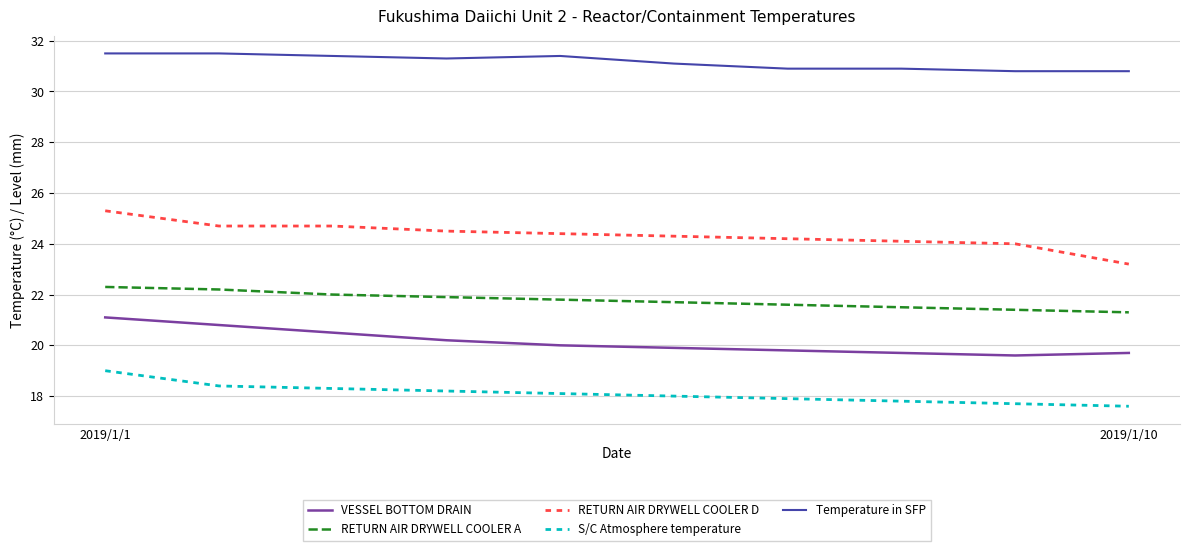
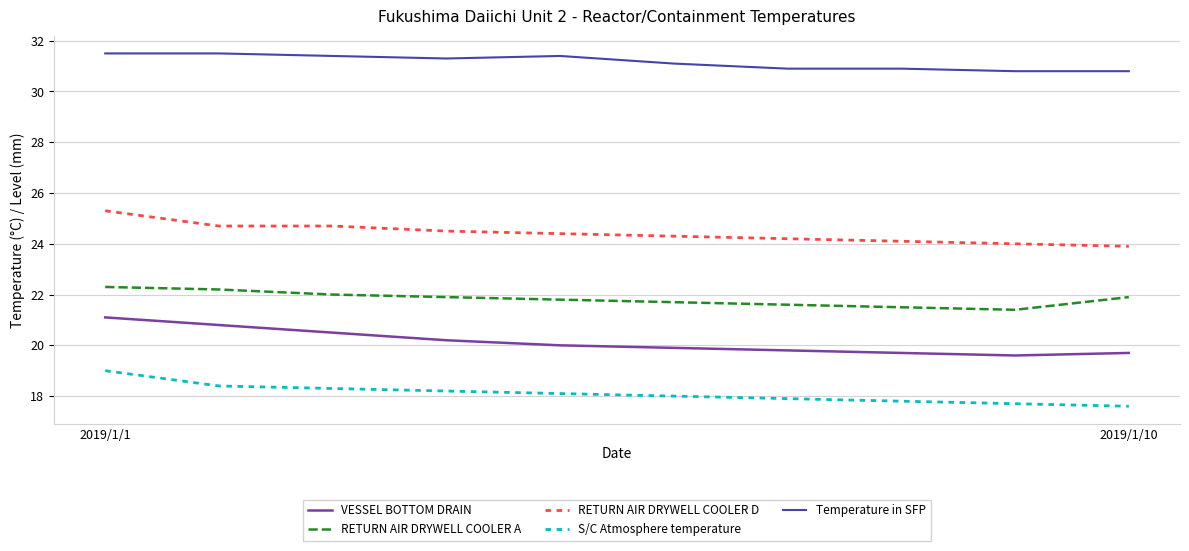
  {
    "RETURN AIR DRYWELL COOLER A": {
      "2019/1/1": 22.3,
-     "2019/1/10": 21.3
+     "2019/1/10": 21.9
    },
    "RETURN AIR DRYWELL COOLER D": {
      "2019/1/1": 25.3,
-     "2019/1/10": 23.2
+     "2019/1/10": 23.9
    },
    "S/C Atmosphere temperature": {
      "2019/1/1": 19.0,
      "2019/1/10": 17.6
    }
  }
